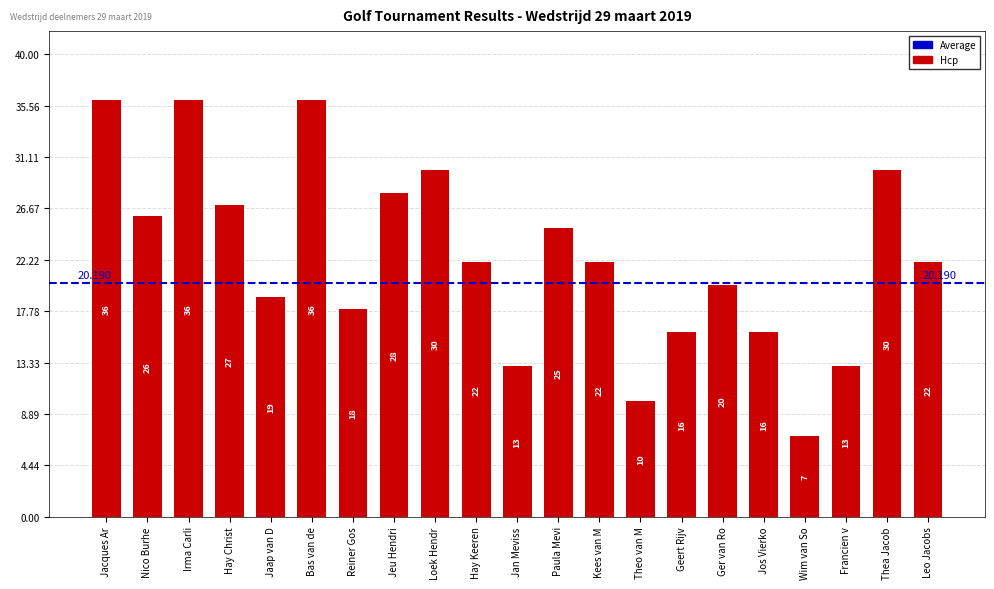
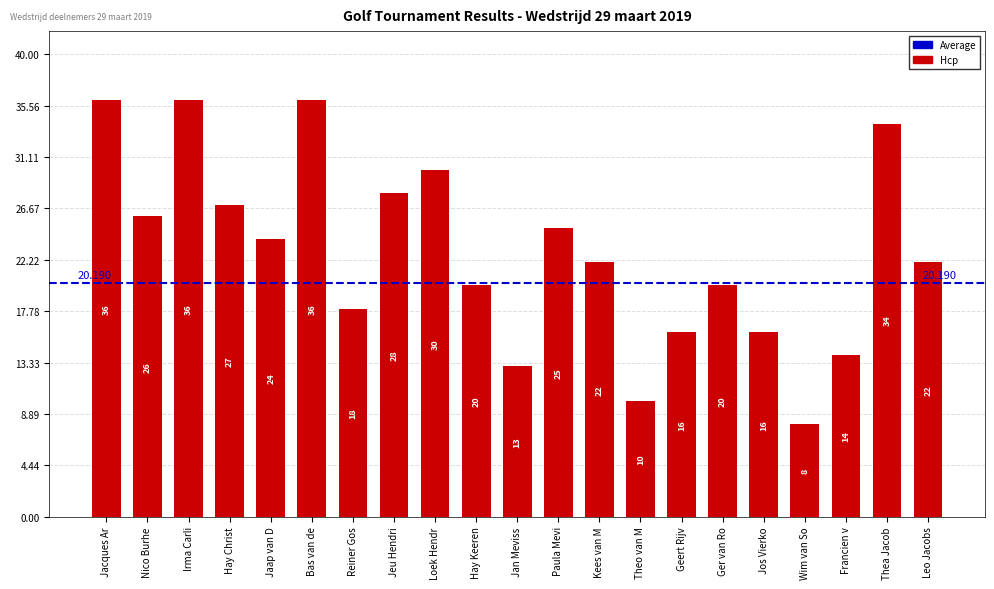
  {
    "Jacques Ar": 36,
    "Nico Burhe": 26,
    "Irma Carli": 36,
    "Hay Christ": 27,
-   "Jaap van D": 19,
+   "Jaap van D": 24,
    "Bas van de": 36,
    "Reiner Gos": 18,
    "Jeu Hendri": 28,
    "Loek Hendr": 30,
-   "Hay Keeren": 22,
+   "Hay Keeren": 20,
    "Jan Meviss": 13,
    "Paula Mevi": 25,
    "Kees van M": 22,
    "Theo van M": 10,
    "Geert Rijv": 16,
    "Ger van Ro": 20,
    "Jos Vierko": 16,
-   "Wim van So": 7,
-   "Francien v": 13,
-   "Thea Jacob": 30,
+   "Wim van So": 8,
+   "Francien v": 14,
+   "Thea Jacob": 34,
    "Leo Jacobs": 22
  }
